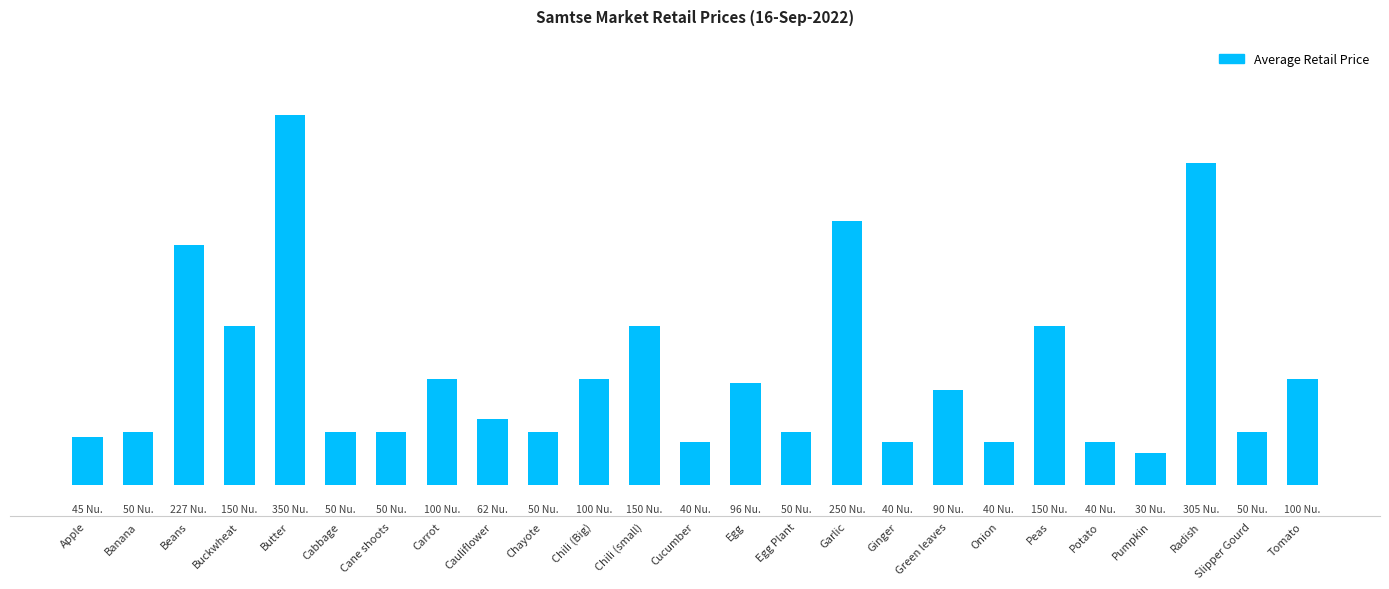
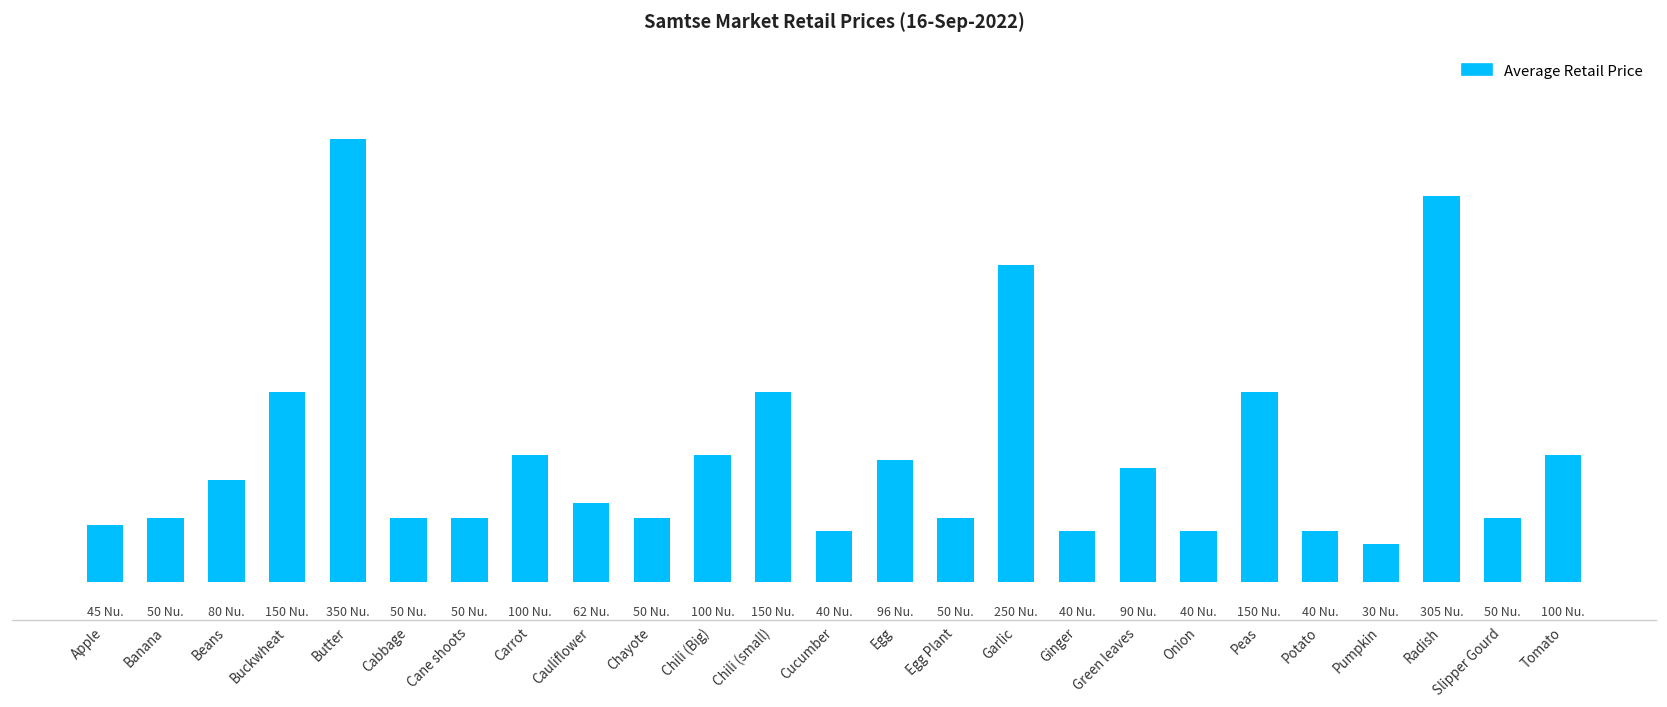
  {
-   "Beans": 227
+   "Beans": 80
  }
